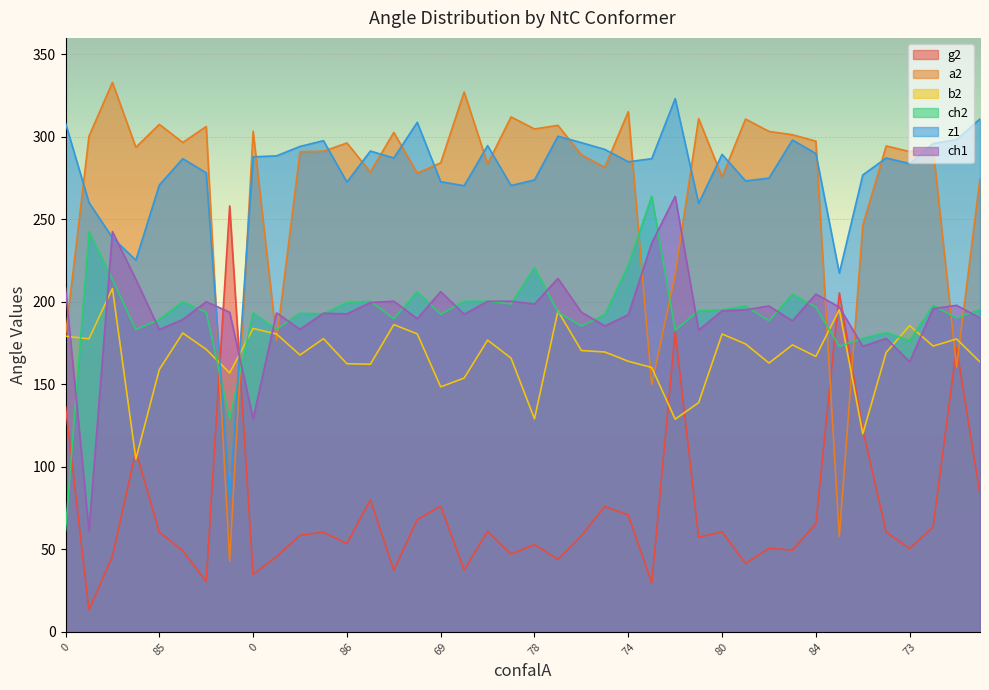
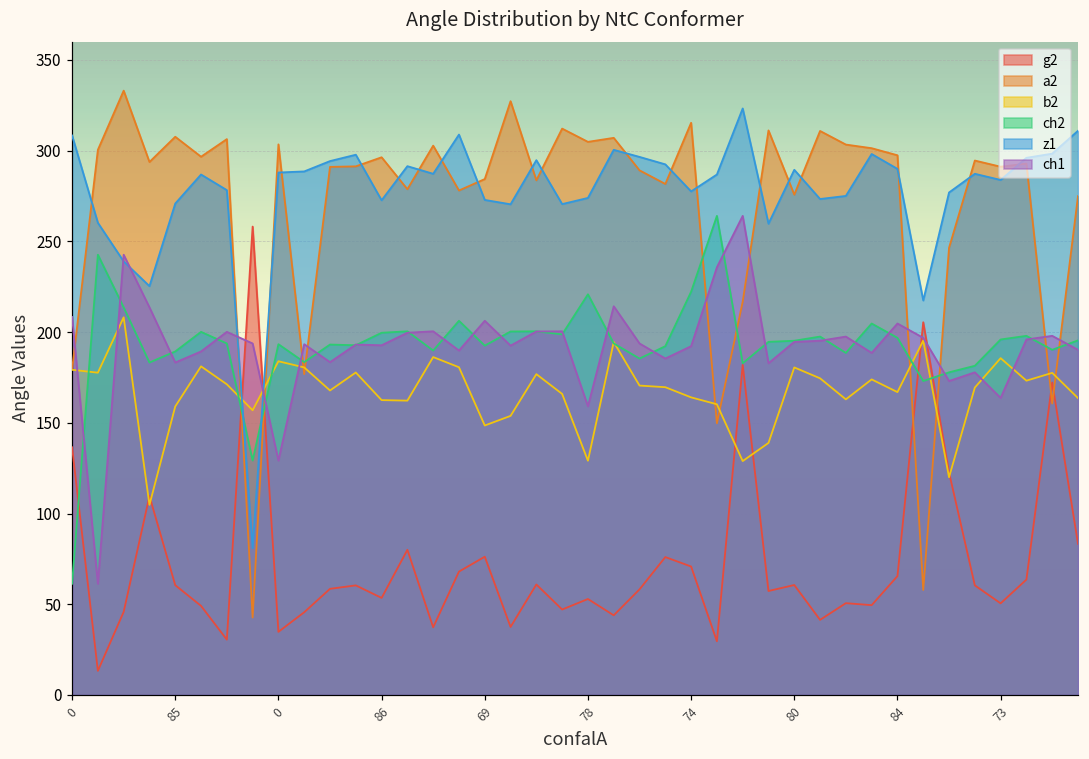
  {
    "b2": {
      "85": 159,
      "86": 163,
      "69": 149,
      "78": 129,
      "74": 164,
      "80": 181,
      "84": 167,
      "73": 186
    },
    "ch2": {
      "85": 189,
      "86": 200,
      "69": 193,
      "78": 221,
      "74": 222,
      "84": 197,
-     "73": 177
+     "73": 196
    },
    "z1": {
      "85": 271,
      "86": 273,
      "69": 273,
      "78": 274,
-     "74": 285,
+     "74": 278,
      "80": 289,
      "84": 290,
      "73": 284
    },
    "ch1": {
      "85": 183,
      "86": 193,
      "69": 206,
-     "78": 199,
+     "78": 159,
      "74": 192,
      "84": 205,
      "73": 164
    }
  }
